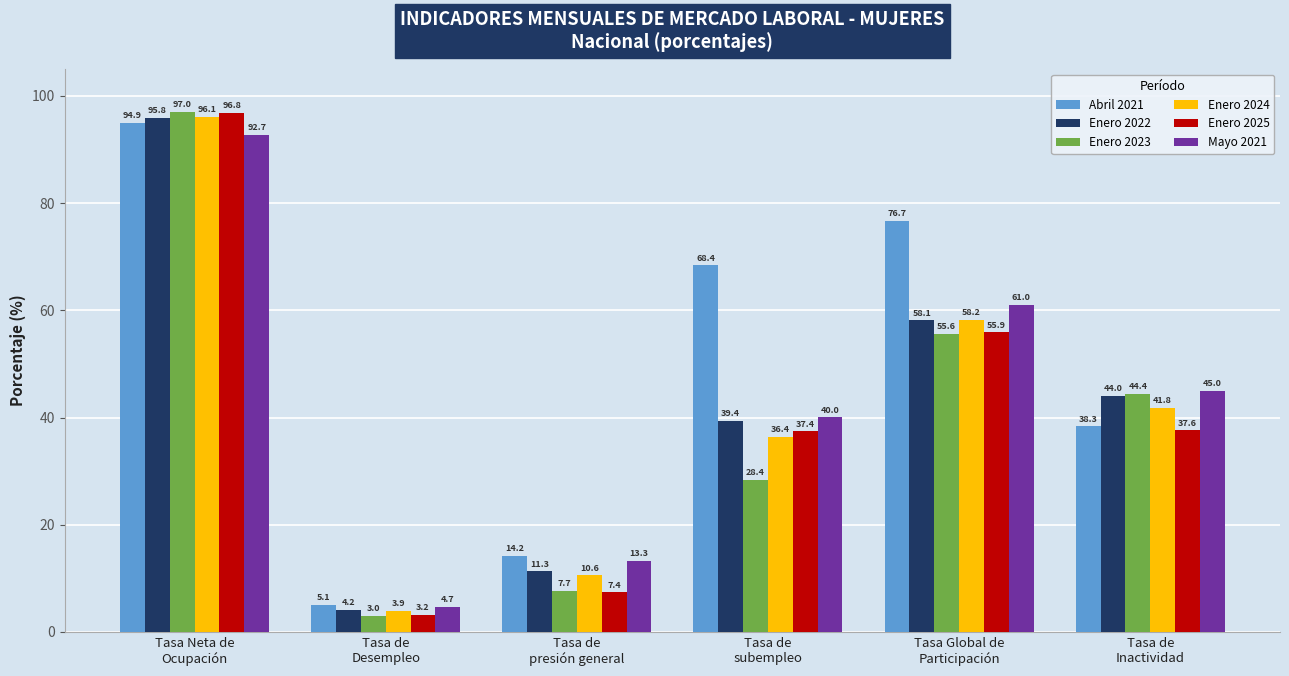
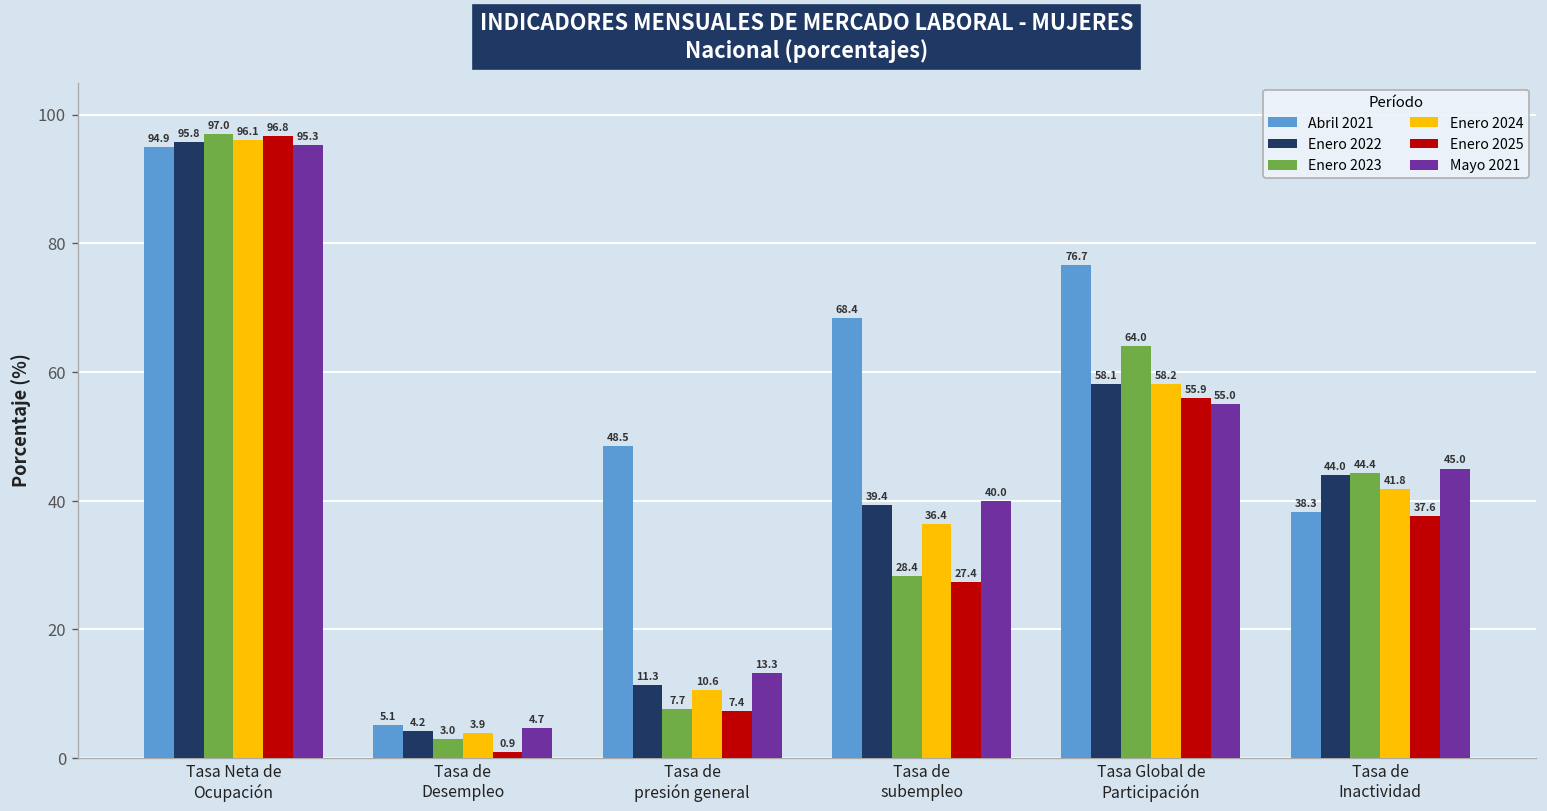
  {
    "Abril 2021": {
      "Tasa Neta de Ocupación": 94.9,
      "Tasa de Desempleo": 5.1,
-     "Tasa de presión general": 14.2,
+     "Tasa de presión general": 48.5,
      "Tasa de subempleo": 68.4,
      "Tasa Global de Participación": 76.7,
      "Tasa de Inactividad": 38.3
    },
    "Enero 2022": {
      "Tasa Neta de Ocupación": 95.8,
      "Tasa de Desempleo": 4.2,
      "Tasa de presión general": 11.3,
      "Tasa de subempleo": 39.4,
      "Tasa Global de Participación": 58.1,
      "Tasa de Inactividad": 44.0
    },
    "Enero 2023": {
      "Tasa Neta de Ocupación": 97.0,
      "Tasa de Desempleo": 3.0,
      "Tasa de presión general": 7.7,
      "Tasa de subempleo": 28.4,
-     "Tasa Global de Participación": 55.6,
+     "Tasa Global de Participación": 64.0,
      "Tasa de Inactividad": 44.4
    },
    "Enero 2024": {
      "Tasa Neta de Ocupación": 96.1,
      "Tasa de Desempleo": 3.9,
      "Tasa de presión general": 10.6,
      "Tasa de subempleo": 36.4,
      "Tasa Global de Participación": 58.2,
      "Tasa de Inactividad": 41.8
    },
    "Enero 2025": {
      "Tasa Neta de Ocupación": 96.8,
-     "Tasa de Desempleo": 3.2,
+     "Tasa de Desempleo": 0.9,
      "Tasa de presión general": 7.4,
-     "Tasa de subempleo": 37.4,
+     "Tasa de subempleo": 27.4,
      "Tasa Global de Participación": 55.9,
      "Tasa de Inactividad": 37.6
    },
    "Mayo 2021": {
-     "Tasa Neta de Ocupación": 92.7,
+     "Tasa Neta de Ocupación": 95.3,
      "Tasa de Desempleo": 4.7,
      "Tasa de presión general": 13.3,
      "Tasa de subempleo": 40.0,
-     "Tasa Global de Participación": 61.0,
+     "Tasa Global de Participación": 55.0,
      "Tasa de Inactividad": 45.0
    }
  }
